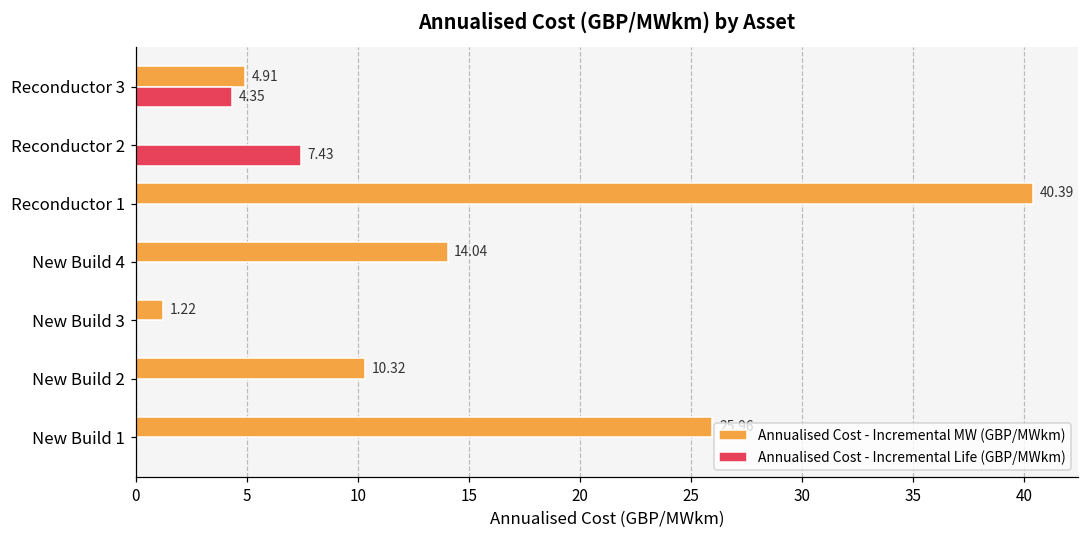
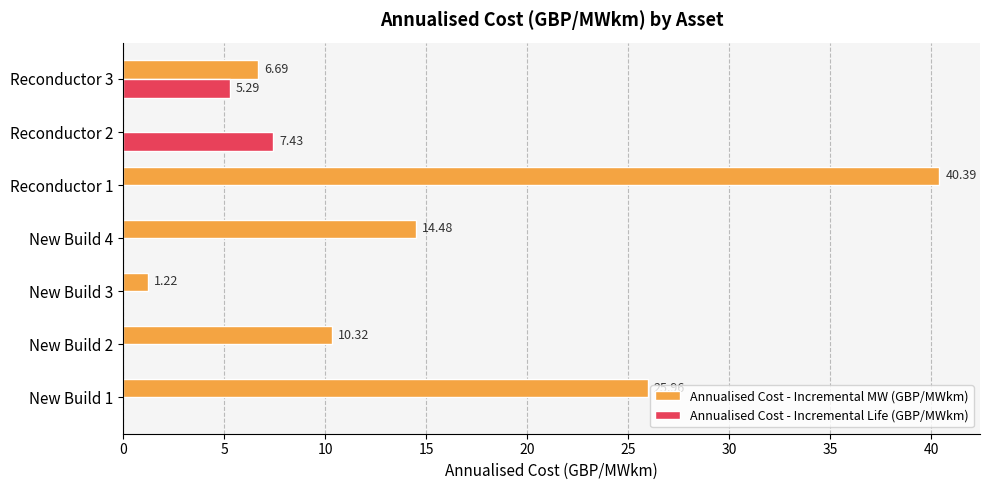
  {
    "Annualised Cost - Incremental MW (GBP/MWkm)": {
-     "Reconductor 3": 4.91,
+     "Reconductor 3": 6.69,
      "Reconductor 1": 40.39,
-     "New Build 4": 14.04,
+     "New Build 4": 14.48,
      "New Build 3": 1.22,
      "New Build 2": 10.32
    },
    "Annualised Cost - Incremental Life (GBP/MWkm)": {
-     "Reconductor 3": 4.35,
+     "Reconductor 3": 5.29,
      "Reconductor 2": 7.43
    }
  }
